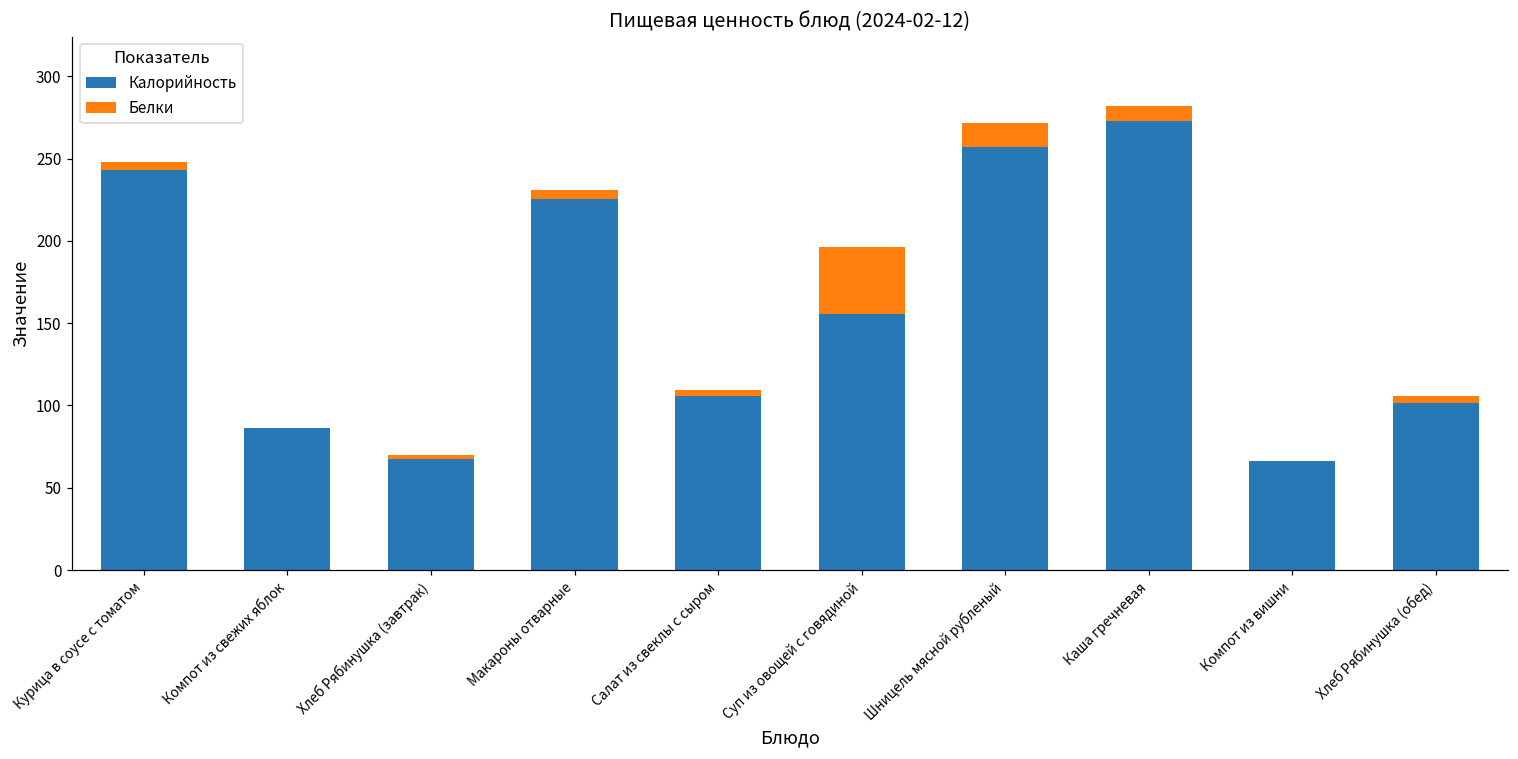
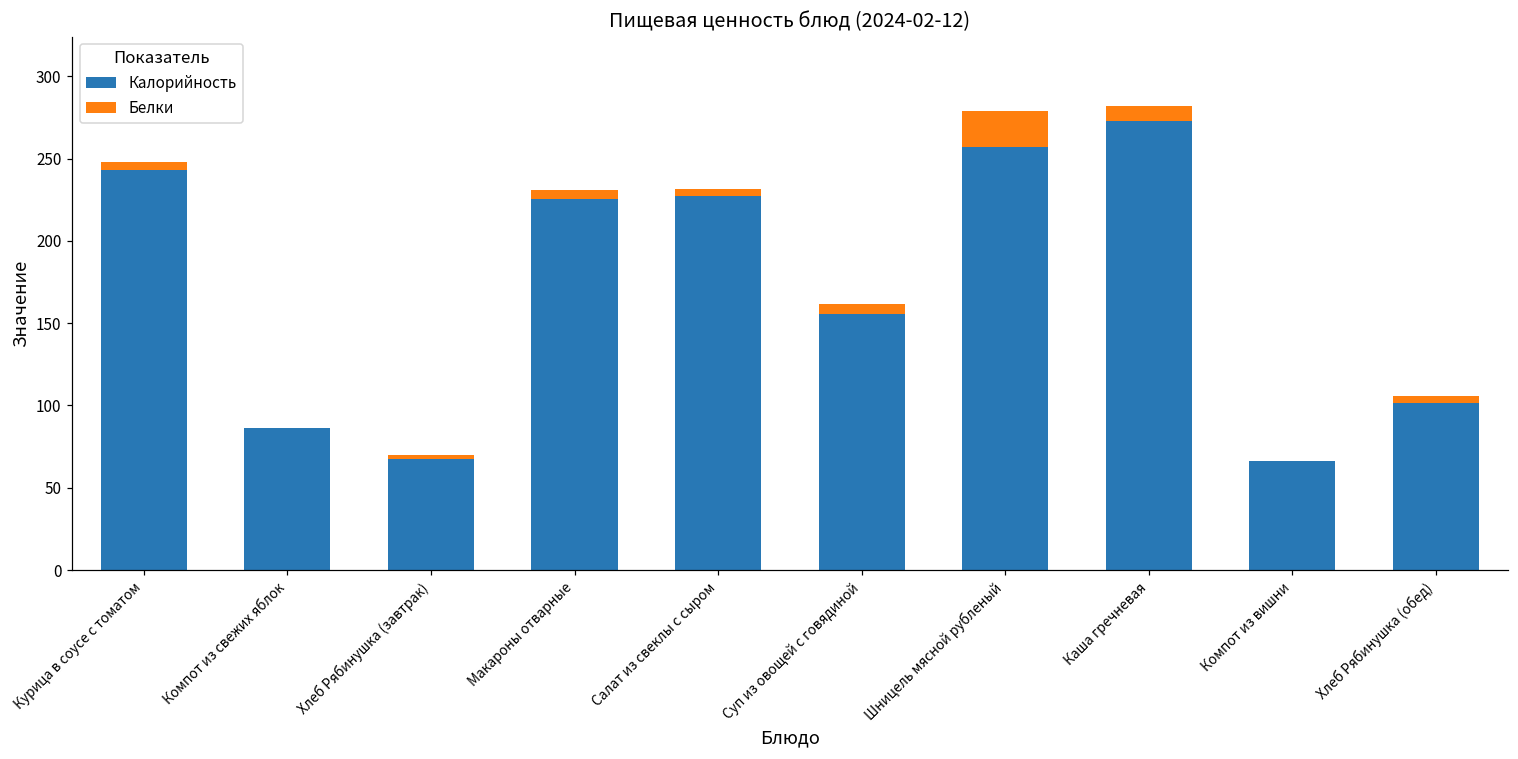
  {
    "Калорийность": {
      "Курица в соусе с томатом": 243,
      "Компот из свежих яблок": 86,
      "Хлеб Рябинушка (завтрак)": 68,
      "Макароны отварные": 226,
-     "Салат из свеклы с сыром": 106,
+     "Салат из свеклы с сыром": 227,
      "Суп из овощей с говядиной": 155,
      "Шницель мясной рубленый": 257,
      "Каша гречневая": 273,
      "Компот из вишни": 66,
      "Хлеб Рябинушка (обед)": 102
    },
    "Белки": {
      "Курица в соусе с томатом": 5,
      "Хлеб Рябинушка (завтрак)": 2,
      "Макароны отварные": 5,
      "Салат из свеклы с сыром": 4,
-     "Суп из овощей с говядиной": 41,
-     "Шницель мясной рубленый": 15,
+     "Суп из овощей с говядиной": 6,
+     "Шницель мясной рубленый": 22,
      "Каша гречневая": 9,
      "Хлеб Рябинушка (обед)": 4
    }
  }
